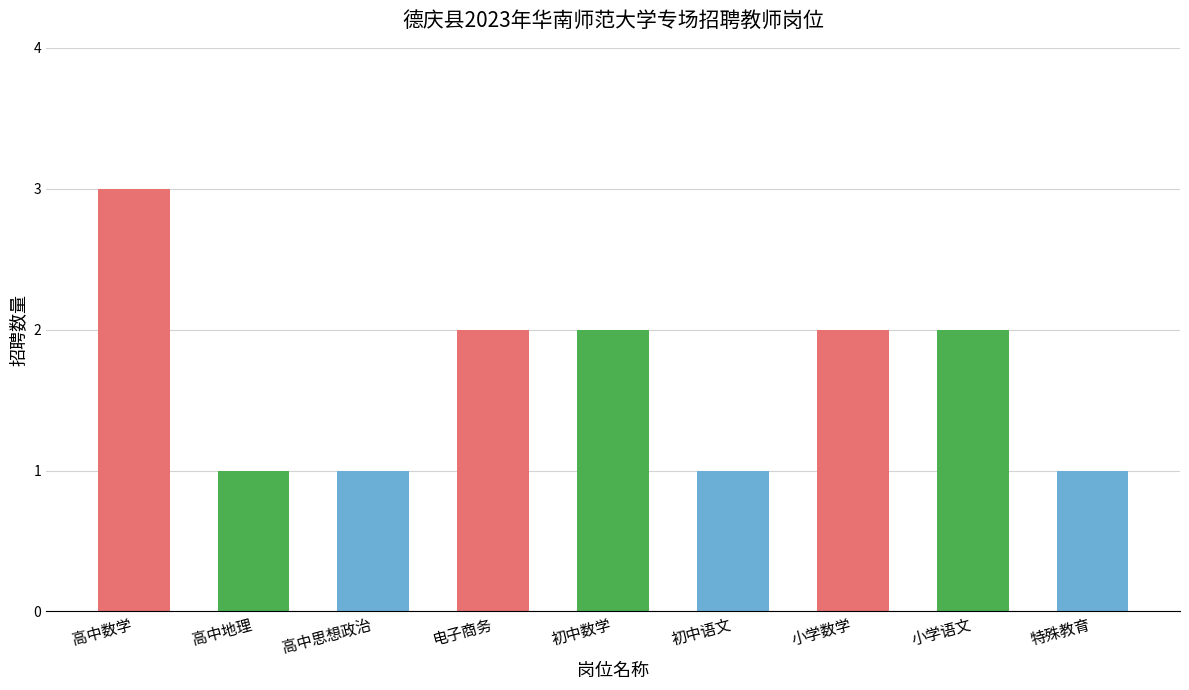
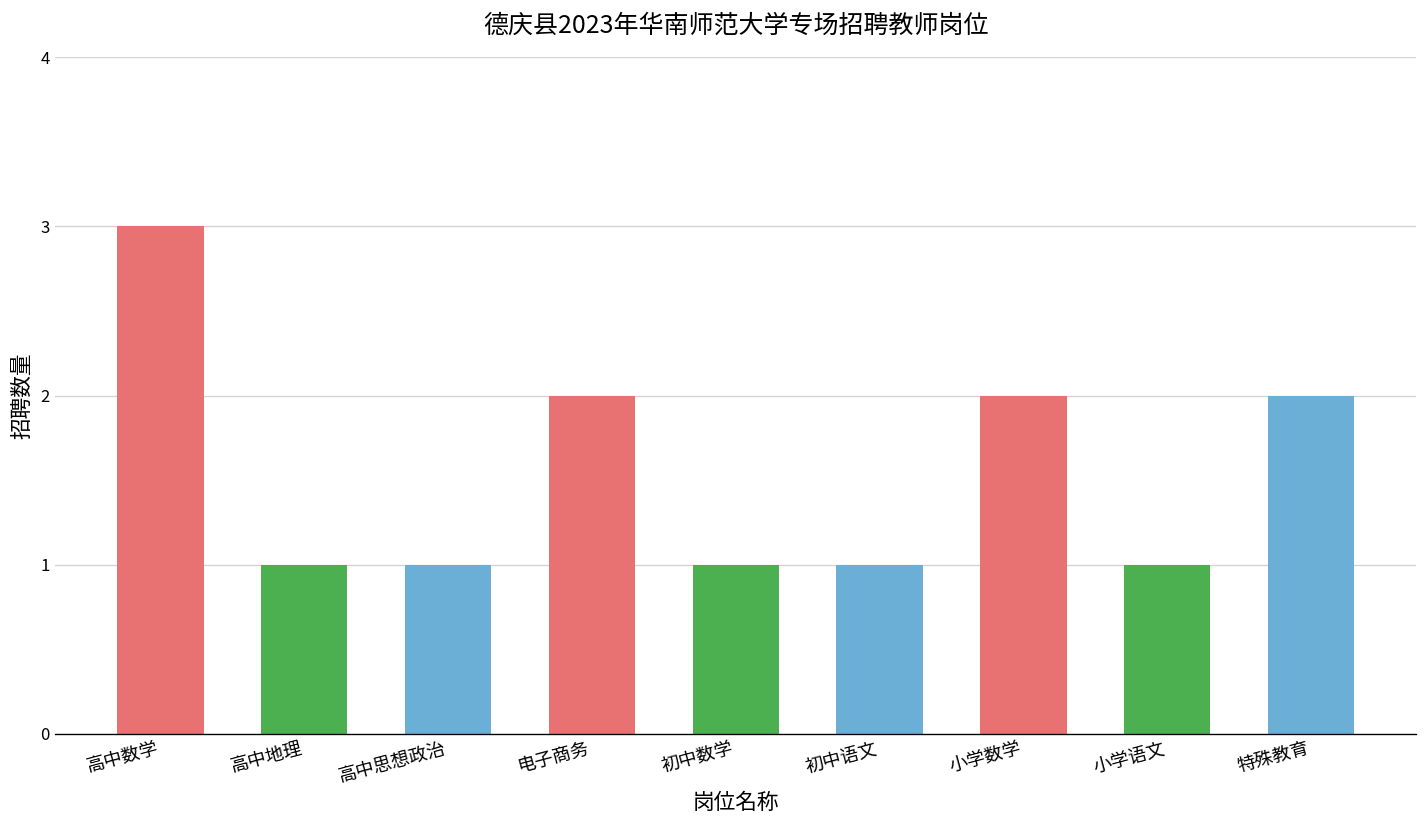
  {
    "高中数学": 3,
    "高中地理": 1,
    "高中思想政治": 1,
    "电子商务": 2,
-   "初中数学": 2,
+   "初中数学": 1,
    "初中语文": 1,
    "小学数学": 2,
-   "小学语文": 2,
-   "特殊教育": 1
+   "小学语文": 1,
+   "特殊教育": 2
  }
